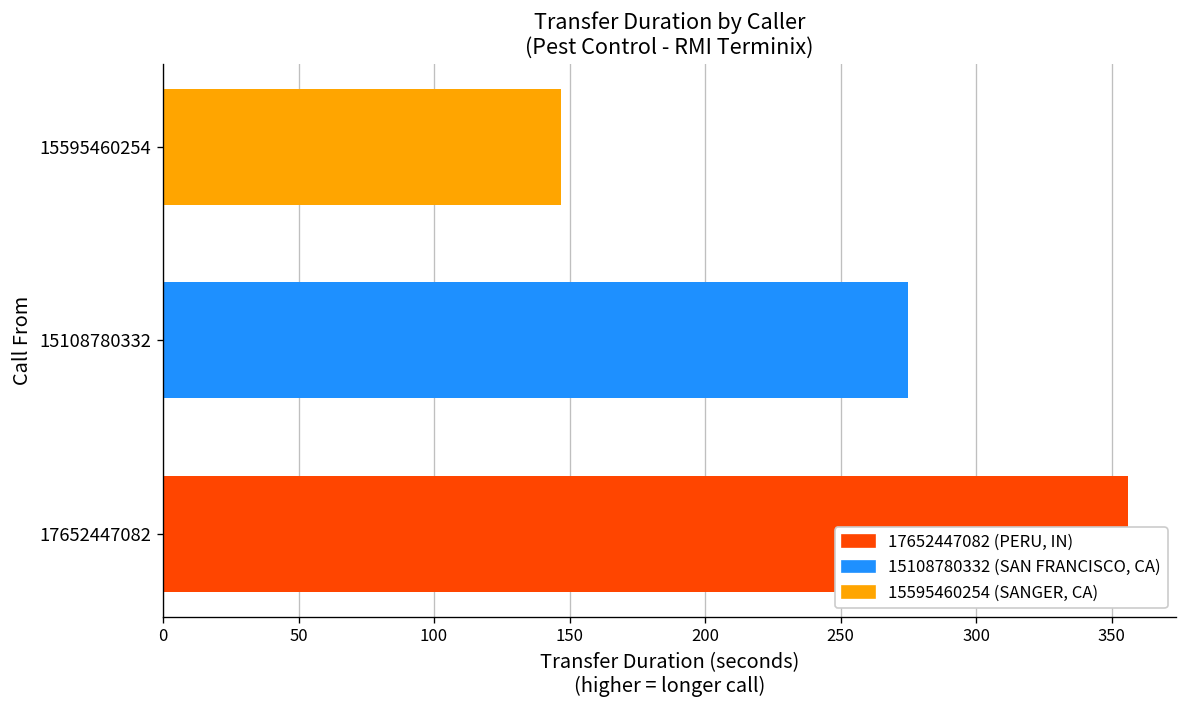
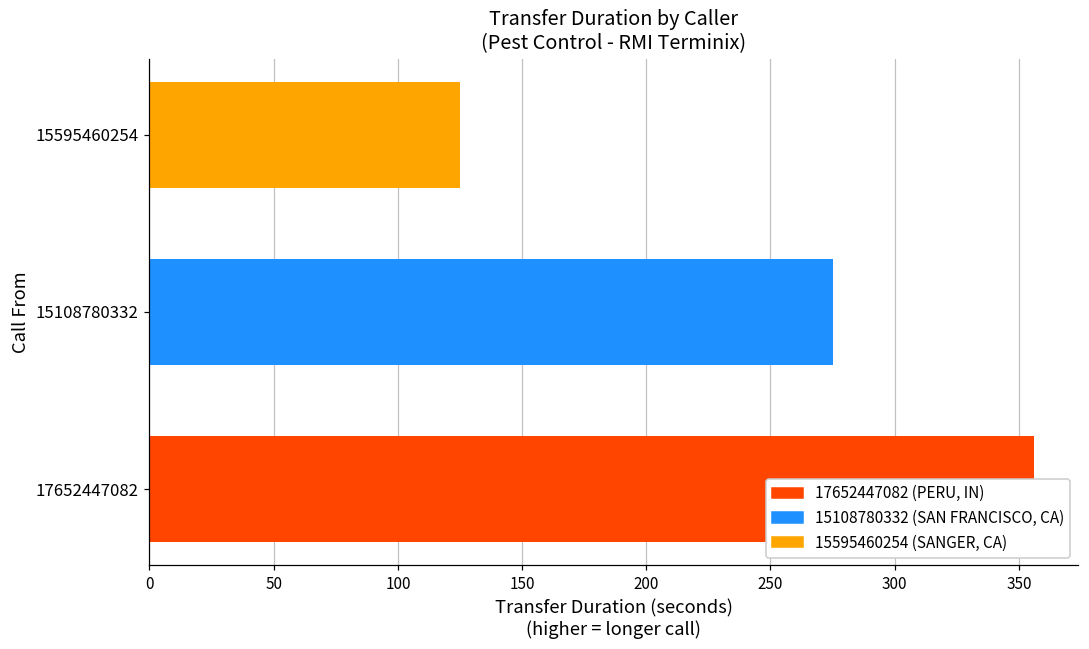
  {
-   "15595460254": 147,
+   "15595460254": 125,
    "15108780332": 275
  }
